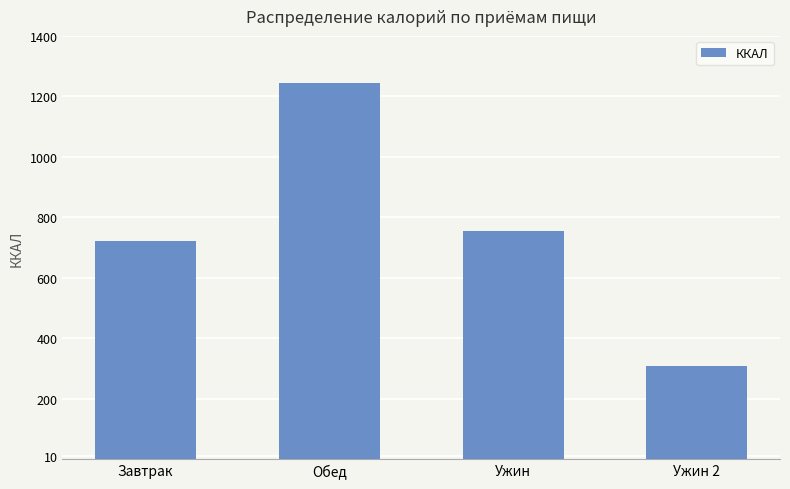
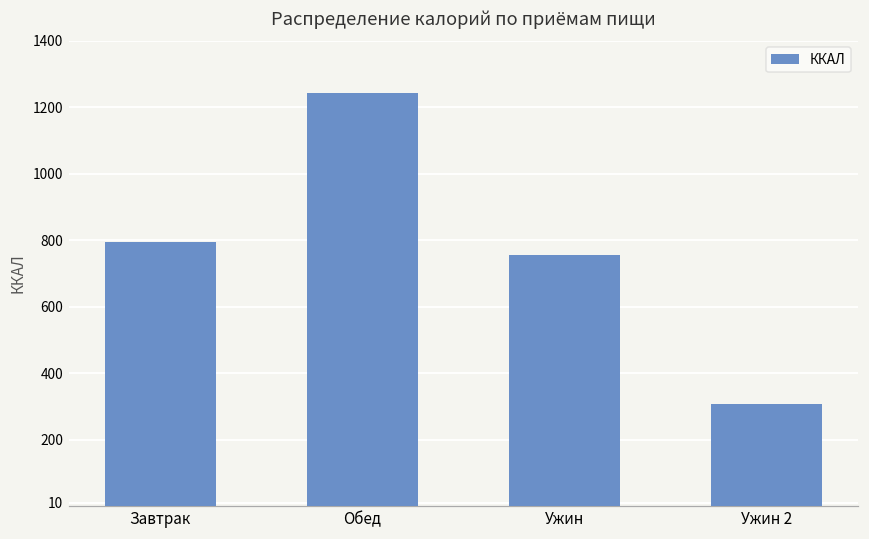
  {
-   "Завтрак": 720,
+   "Завтрак": 790,
    "Обед": 1240,
    "Ужин": 760,
    "Ужин 2": 310
  }
